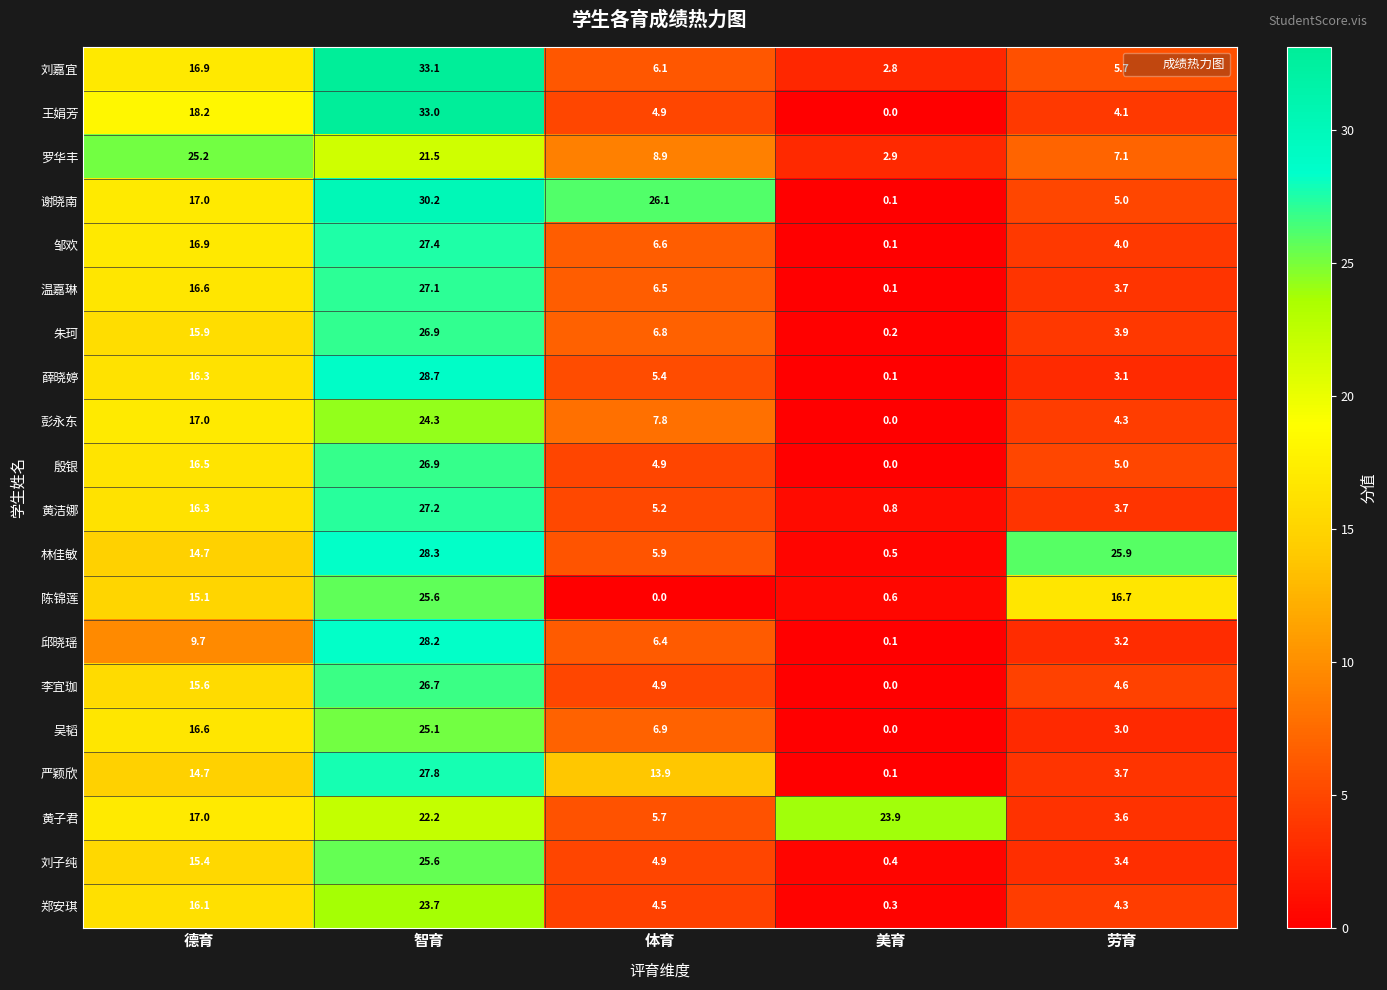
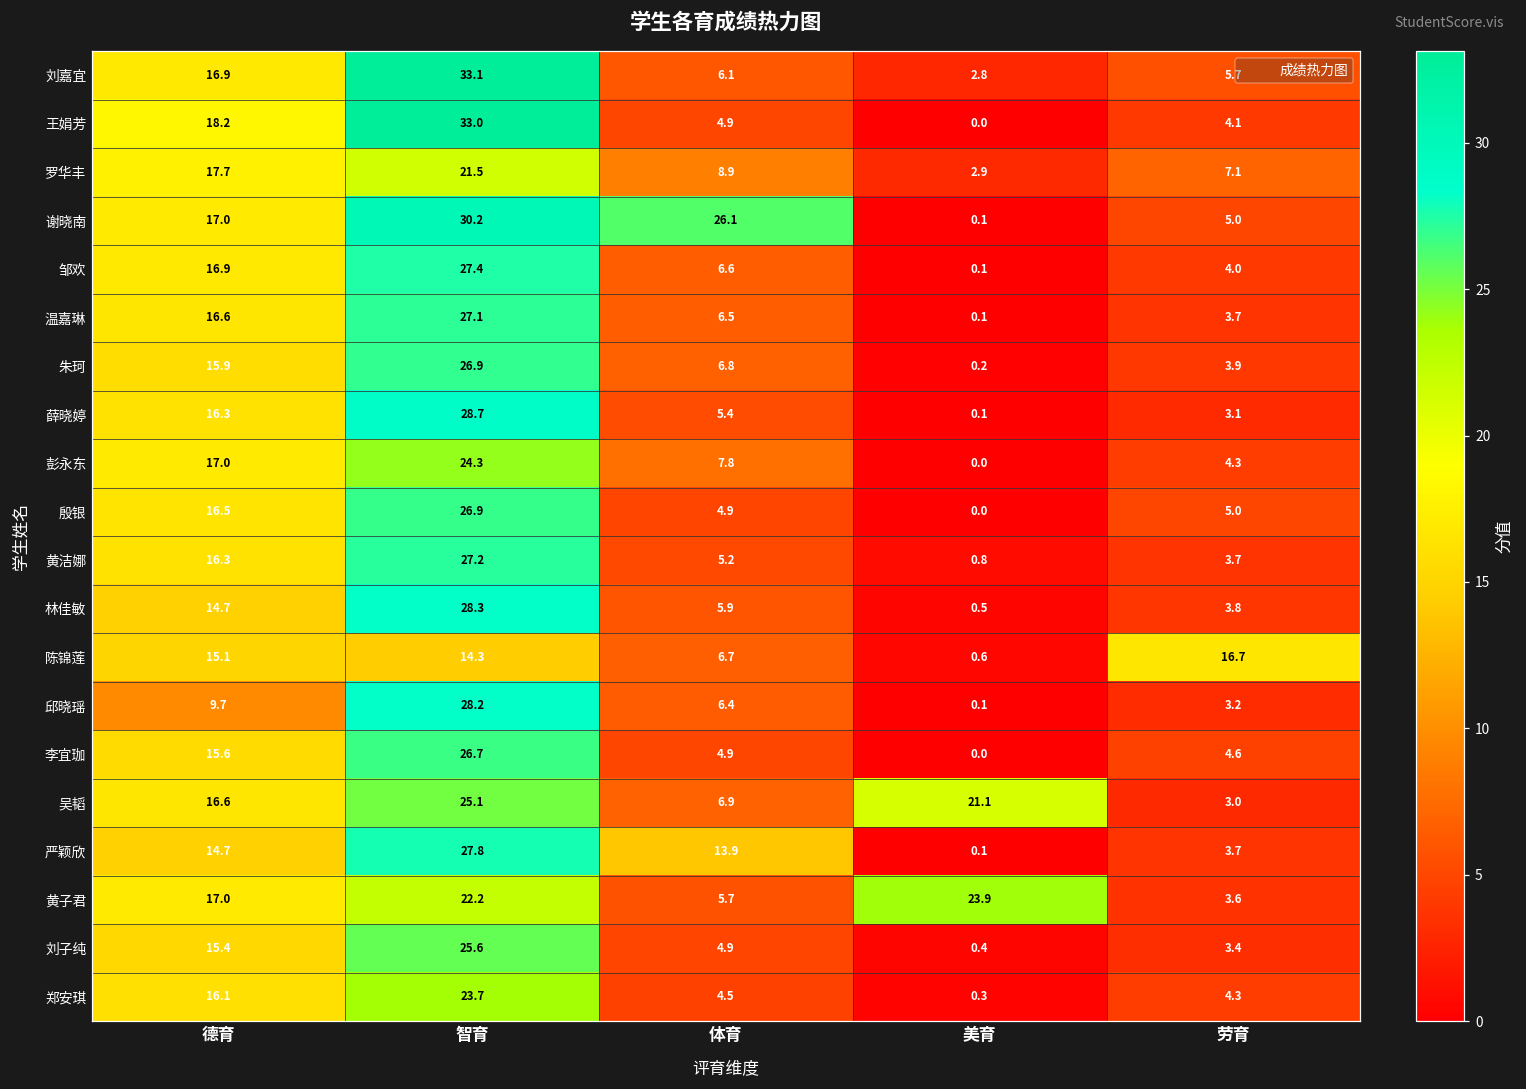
  {
    "刘嘉宜": {
      "德育": 16.9,
      "智育": 33.1,
      "体育": 6.1,
      "美育": 2.8
    },
    "王娟芳": {
      "德育": 18.2,
      "智育": 33.0,
      "体育": 4.9,
      "美育": 0.0,
      "劳育": 4.1
    },
    "罗华丰": {
-     "德育": 25.2,
+     "德育": 17.7,
      "智育": 21.5,
      "体育": 8.9,
      "美育": 2.9,
      "劳育": 7.1
    },
    "谢晓南": {
      "德育": 17.0,
      "智育": 30.2,
      "体育": 26.1,
      "美育": 0.1,
      "劳育": 5.0
    },
    "邹欢": {
      "德育": 16.9,
      "智育": 27.4,
      "体育": 6.6,
      "美育": 0.1,
      "劳育": 4.0
    },
    "温嘉琳": {
      "德育": 16.6,
      "智育": 27.1,
      "体育": 6.5,
      "美育": 0.1,
      "劳育": 3.7
    },
    "朱珂": {
      "德育": 15.9,
      "智育": 26.9,
      "体育": 6.8,
      "美育": 0.2,
      "劳育": 3.9
    },
    "薛晓婷": {
      "德育": 16.3,
      "智育": 28.7,
      "体育": 5.4,
      "美育": 0.1,
      "劳育": 3.1
    },
    "彭永东": {
      "德育": 17.0,
      "智育": 24.3,
      "体育": 7.8,
      "美育": 0.0,
      "劳育": 4.3
    },
    "殷银": {
      "德育": 16.5,
      "智育": 26.9,
      "体育": 4.9,
      "美育": 0.0,
      "劳育": 5.0
    },
    "黄洁娜": {
      "德育": 16.3,
      "智育": 27.2,
      "体育": 5.2,
      "美育": 0.8,
      "劳育": 3.7
    },
    "林佳敏": {
      "德育": 14.7,
      "智育": 28.3,
      "体育": 5.9,
      "美育": 0.5,
-     "劳育": 25.9
+     "劳育": 3.8
    },
    "陈锦莲": {
      "德育": 15.1,
-     "智育": 25.6,
-     "体育": 0.0,
+     "智育": 14.3,
+     "体育": 6.7,
      "美育": 0.6,
      "劳育": 16.7
    },
    "邱晓瑶": {
      "德育": 9.7,
      "智育": 28.2,
      "体育": 6.4,
      "美育": 0.1,
      "劳育": 3.2
    },
    "李宜珈": {
      "德育": 15.6,
      "智育": 26.7,
      "体育": 4.9,
      "美育": 0.0,
      "劳育": 4.6
    },
    "吴韬": {
      "德育": 16.6,
      "智育": 25.1,
      "体育": 6.9,
-     "美育": 0.0,
+     "美育": 21.1,
      "劳育": 3.0
    },
    "严颖欣": {
      "德育": 14.7,
      "智育": 27.8,
      "体育": 13.9,
      "美育": 0.1,
      "劳育": 3.7
    },
    "黄子君": {
      "德育": 17.0,
      "智育": 22.2,
      "体育": 5.7,
      "美育": 23.9,
      "劳育": 3.6
    },
    "刘子纯": {
      "德育": 15.4,
      "智育": 25.6,
      "体育": 4.9,
      "美育": 0.4,
      "劳育": 3.4
    },
    "郑安琪": {
      "德育": 16.1,
      "智育": 23.7,
      "体育": 4.5,
      "美育": 0.3,
      "劳育": 4.3
    }
  }
